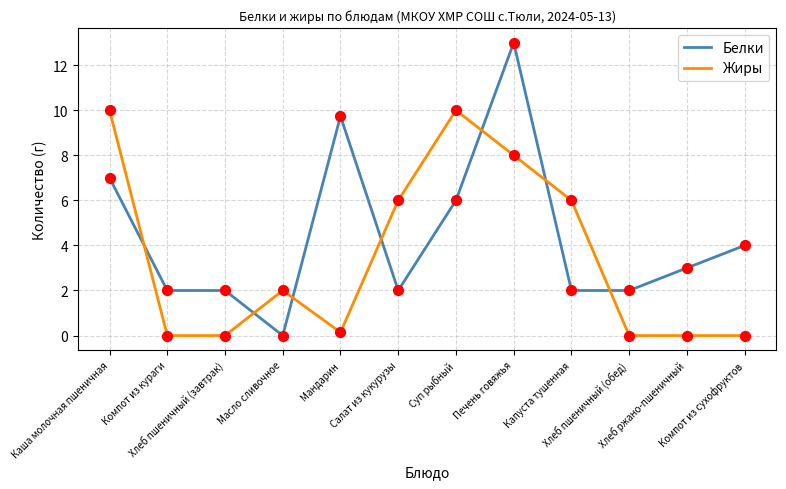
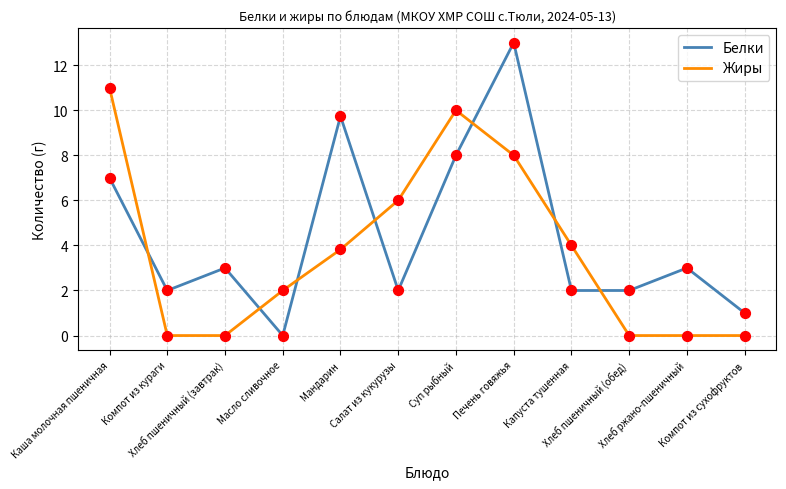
  {
    "Белки": {
      "Каша молочная пшеничная": 7,
      "Компот из кураги": 2,
-     "Хлеб пшеничный (завтрак)": 2,
+     "Хлеб пшеничный (завтрак)": 3,
      "Масло сливочное": 0,
      "Мандарин": 9.7,
      "Салат из кукурузы": 2,
-     "Суп рыбный": 6,
+     "Суп рыбный": 8,
      "Печень говяжья": 13,
      "Капуста тушенная": 2,
      "Хлеб пшеничный (обед)": 2,
      "Хлеб ржано-пшеничный": 3,
-     "Компот из сухофруктов": 4
+     "Компот из сухофруктов": 1
    },
    "Жиры": {
-     "Каша молочная пшеничная": 10,
+     "Каша молочная пшеничная": 11,
      "Компот из кураги": 0.0,
      "Хлеб пшеничный (завтрак)": 0.0,
      "Масло сливочное": 2.0,
-     "Мандарин": 0.1,
+     "Мандарин": 3.8,
      "Салат из кукурузы": 6.0,
      "Суп рыбный": 10.0,
      "Печень говяжья": 8.0,
-     "Капуста тушенная": 6,
+     "Капуста тушенная": 4,
      "Хлеб пшеничный (обед)": 0.0,
      "Хлеб ржано-пшеничный": 0.0,
      "Компот из сухофруктов": 0.0
    }
  }
